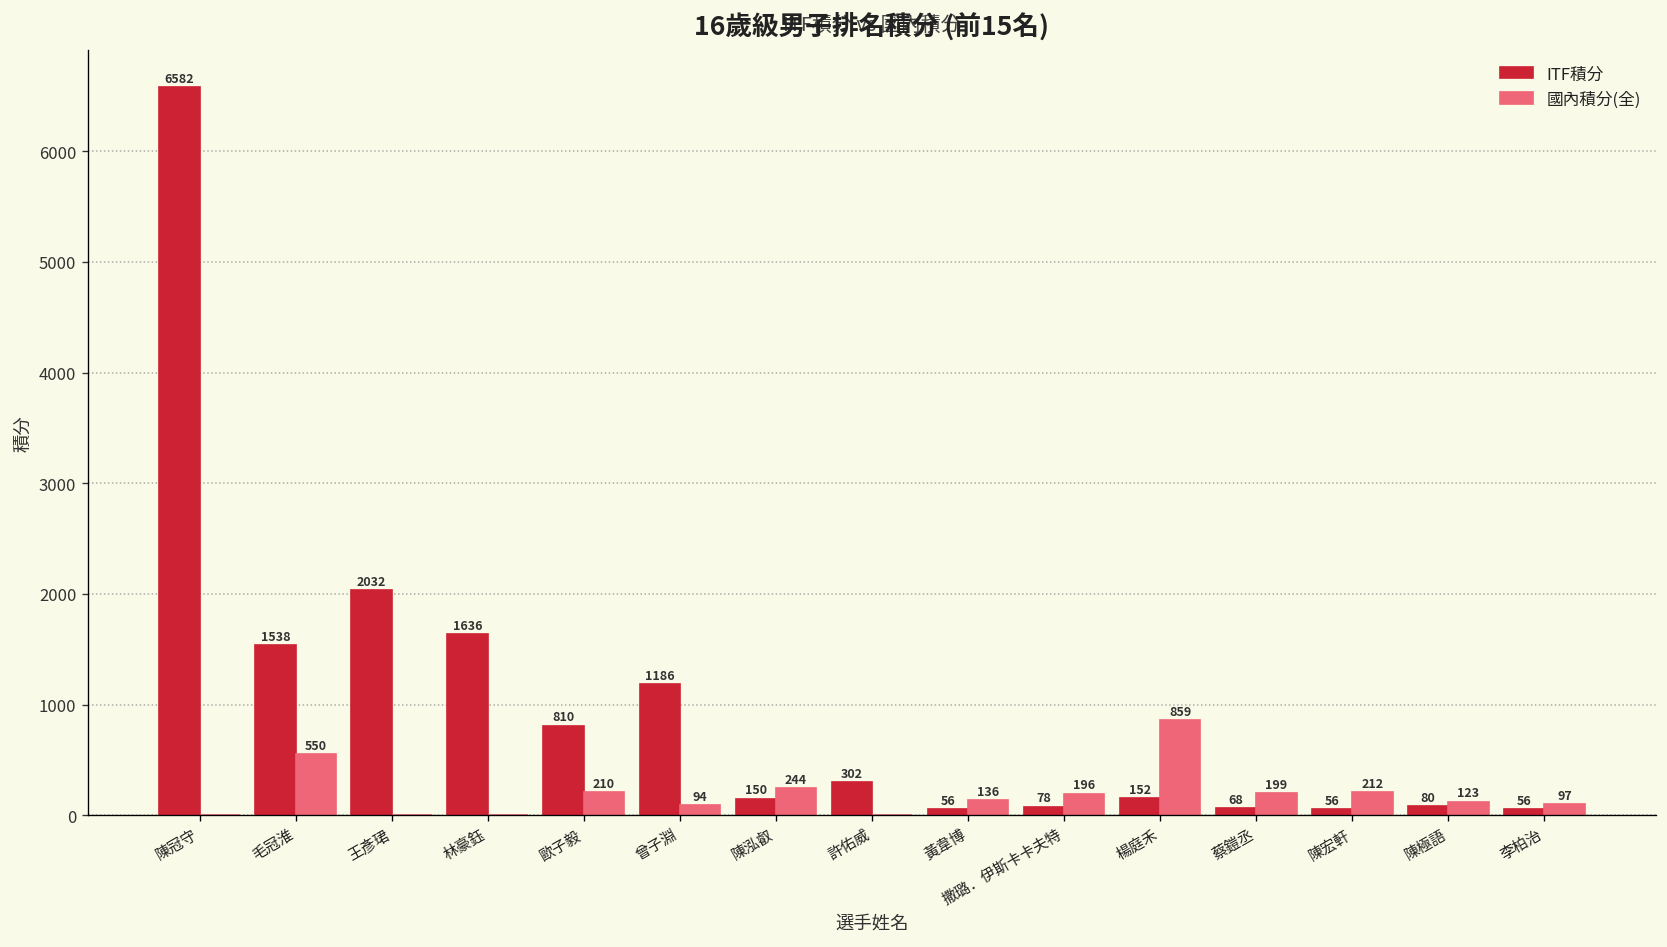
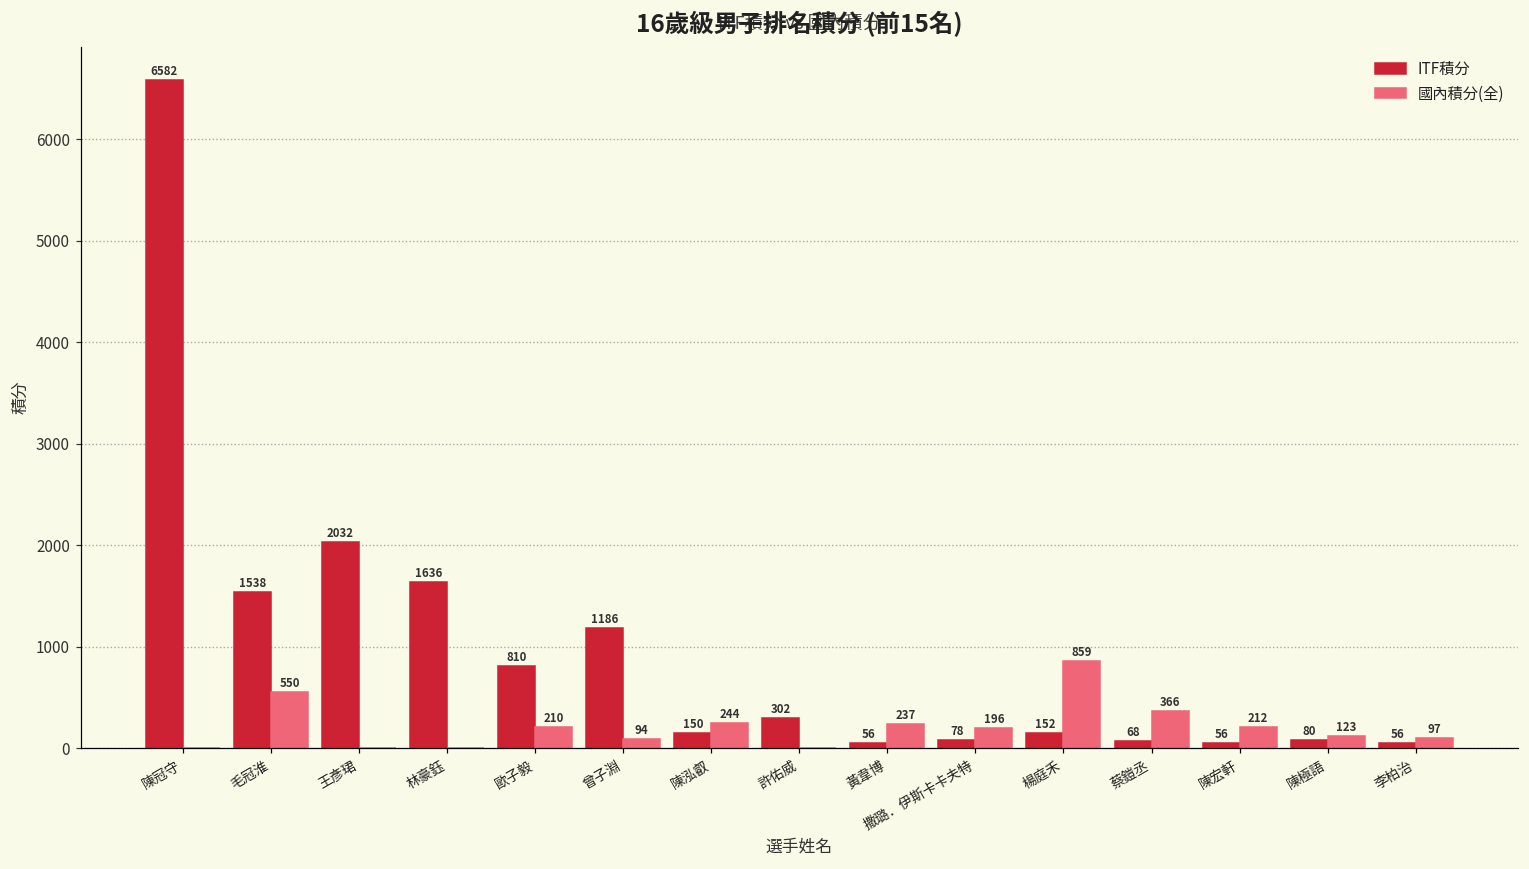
  {
    "ITF積分": {
      "陳冠守": 6582,
      "毛冠淮": 1538,
      "王彥珺": 2032,
      "林豪鈺": 1636,
      "歐子毅": 810,
      "曾子淵": 1186,
      "陳泓叡": 150,
      "許佑威": 302,
      "黃韋博": 56,
      "撒璐．伊斯卡卡夫特": 78,
      "楊庭禾": 152,
      "蔡鎧丞": 68,
      "陳宏軒": 56,
      "陳極語": 80,
      "李柏治": 56
    },
    "國內積分(全)": {
      "毛冠淮": 550,
      "歐子毅": 210,
      "曾子淵": 94,
      "陳泓叡": 244,
-     "黃韋博": 136,
+     "黃韋博": 237,
      "撒璐．伊斯卡卡夫特": 196,
      "楊庭禾": 859,
-     "蔡鎧丞": 199,
+     "蔡鎧丞": 366,
      "陳宏軒": 212,
      "陳極語": 123,
      "李柏治": 97
    }
  }
